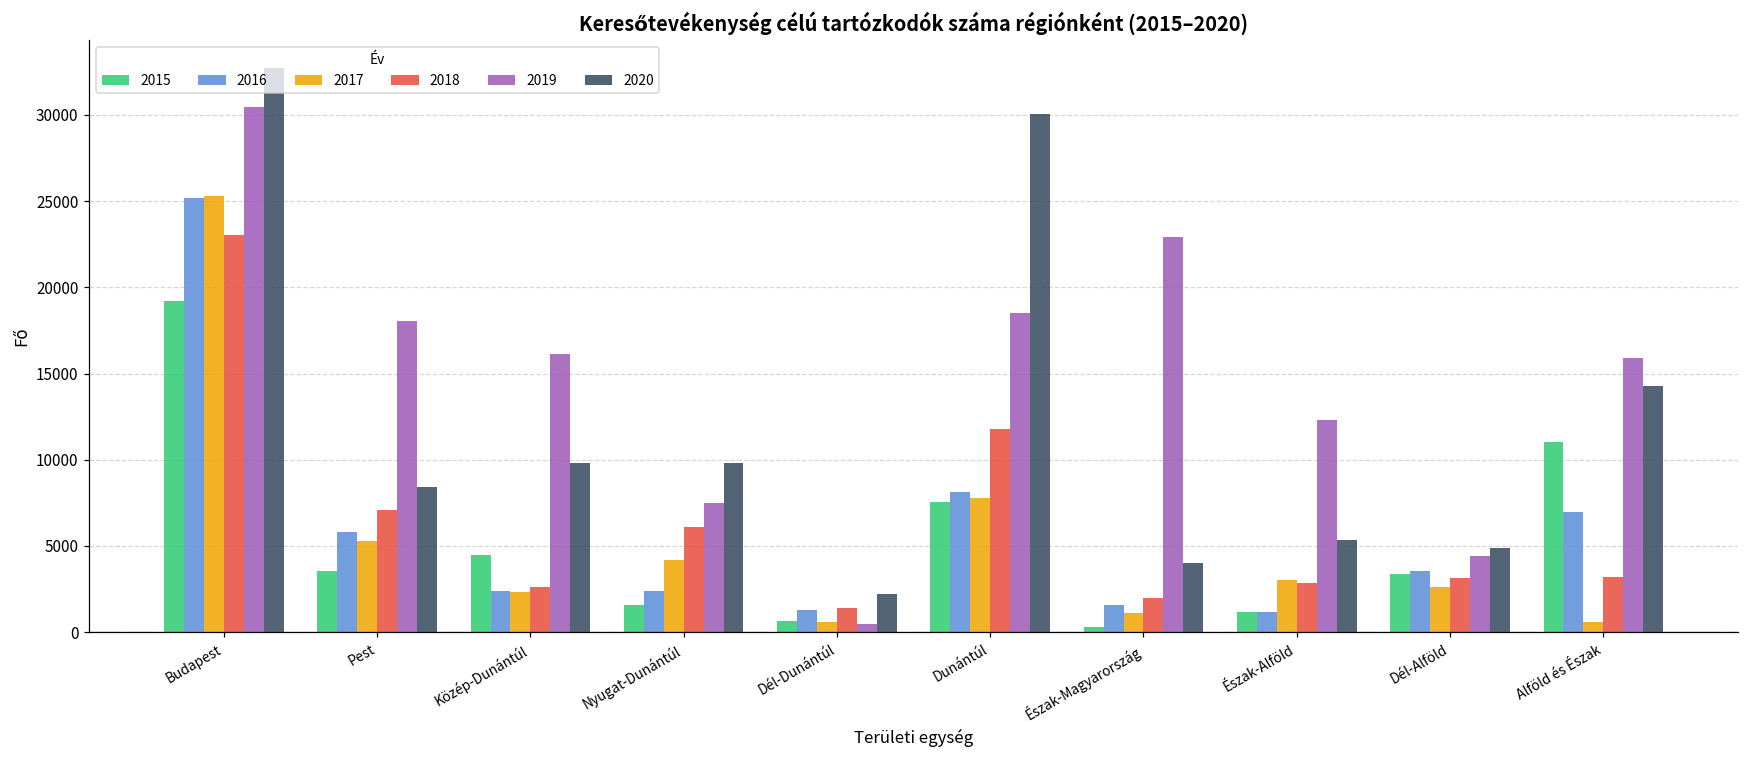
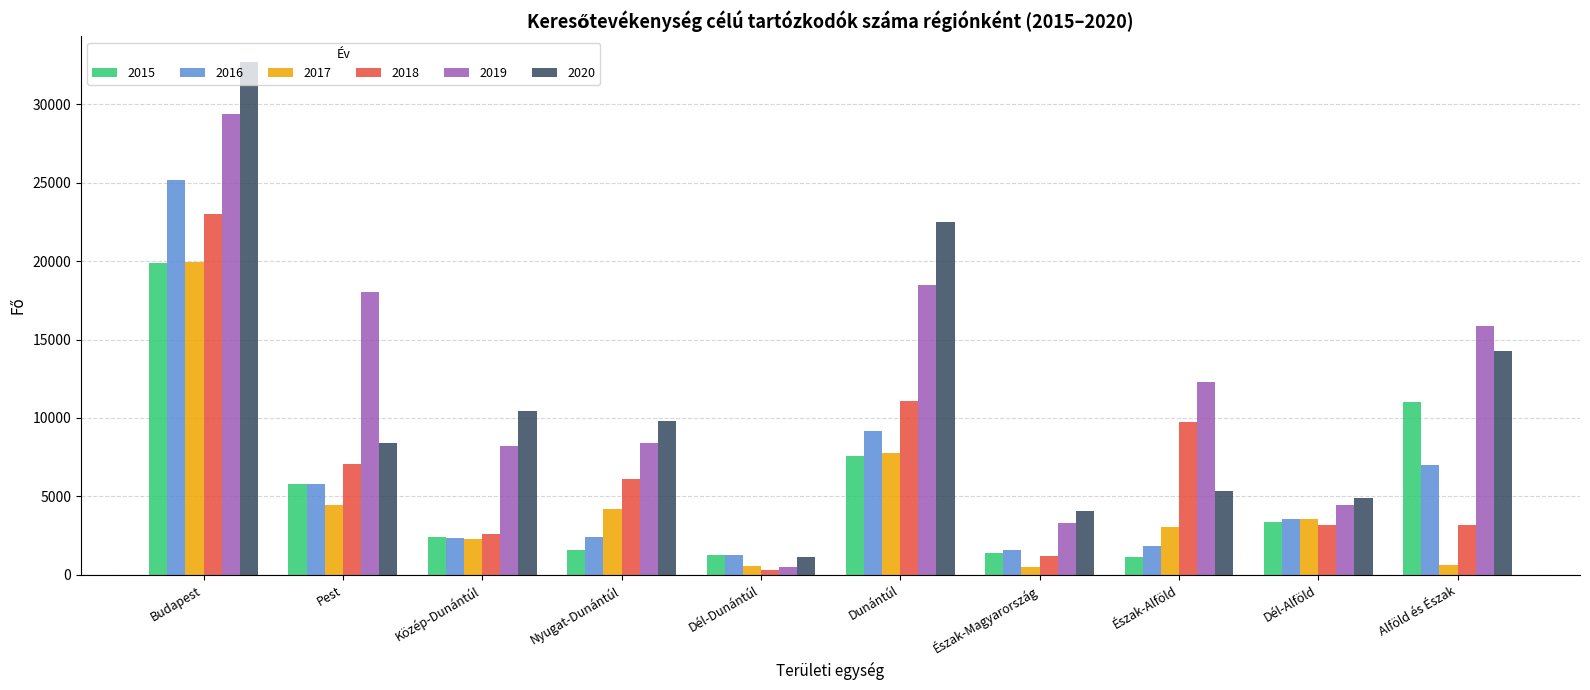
  {
    "2015": {
-     "Budapest": 19200,
-     "Pest": 3500,
-     "Közép-Dunántúl": 4500,
+     "Budapest": 19900,
+     "Pest": 5800,
+     "Közép-Dunántúl": 2400,
      "Nyugat-Dunántúl": 1600,
-     "Dél-Dunántúl": 700,
+     "Dél-Dunántúl": 1300,
      "Dunántúl": 7600,
-     "Észak-Magyarország": 300,
+     "Észak-Magyarország": 1400,
      "Észak-Alföld": 1100,
      "Dél-Alföld": 3400,
      "Alföld és Észak": 11000
    },
    "2016": {
      "Budapest": 25200,
      "Pest": 5800,
      "Közép-Dunántúl": 2400,
      "Nyugat-Dunántúl": 2400,
      "Dél-Dunántúl": 1300,
-     "Dunántúl": 8200,
+     "Dunántúl": 9100,
      "Észak-Magyarország": 1600,
-     "Észak-Alföld": 1200,
+     "Észak-Alföld": 1800,
      "Dél-Alföld": 3500,
      "Alföld és Észak": 7000
    },
    "2017": {
-     "Budapest": 25300,
-     "Pest": 5300,
+     "Budapest": 19900,
+     "Pest": 4500,
      "Közép-Dunántúl": 2300,
      "Nyugat-Dunántúl": 4200,
      "Dél-Dunántúl": 600,
      "Dunántúl": 7800,
-     "Észak-Magyarország": 1100,
+     "Észak-Magyarország": 500,
      "Észak-Alföld": 3000,
-     "Dél-Alföld": 2600,
+     "Dél-Alföld": 3600,
      "Alföld és Észak": 600
    },
    "2018": {
      "Budapest": 23000,
      "Pest": 7100,
      "Közép-Dunántúl": 2600,
      "Nyugat-Dunántúl": 6100,
-     "Dél-Dunántúl": 1400,
-     "Dunántúl": 11800,
-     "Észak-Magyarország": 2000,
-     "Észak-Alföld": 2900,
+     "Dél-Dunántúl": 300,
+     "Dunántúl": 11100,
+     "Észak-Magyarország": 1200,
+     "Észak-Alföld": 9700,
      "Dél-Alföld": 3100,
      "Alföld és Észak": 3200
    },
    "2019": {
-     "Budapest": 30500,
+     "Budapest": 29400,
      "Pest": 18000,
-     "Közép-Dunántúl": 16100,
-     "Nyugat-Dunántúl": 7500,
+     "Közép-Dunántúl": 8200,
+     "Nyugat-Dunántúl": 8400,
      "Dél-Dunántúl": 500,
      "Dunántúl": 18500,
-     "Észak-Magyarország": 22900,
+     "Észak-Magyarország": 3300,
      "Észak-Alföld": 12300,
      "Dél-Alföld": 4400,
      "Alföld és Észak": 15900
    },
    "2020": {
      "Pest": 8400,
-     "Közép-Dunántúl": 9800,
+     "Közép-Dunántúl": 10500,
      "Nyugat-Dunántúl": 9800,
-     "Dél-Dunántúl": 2200,
-     "Dunántúl": 30100,
+     "Dél-Dunántúl": 1100,
+     "Dunántúl": 22500,
      "Észak-Magyarország": 4000,
      "Észak-Alföld": 5300,
      "Dél-Alföld": 4900,
      "Alföld és Észak": 14300
    }
  }
